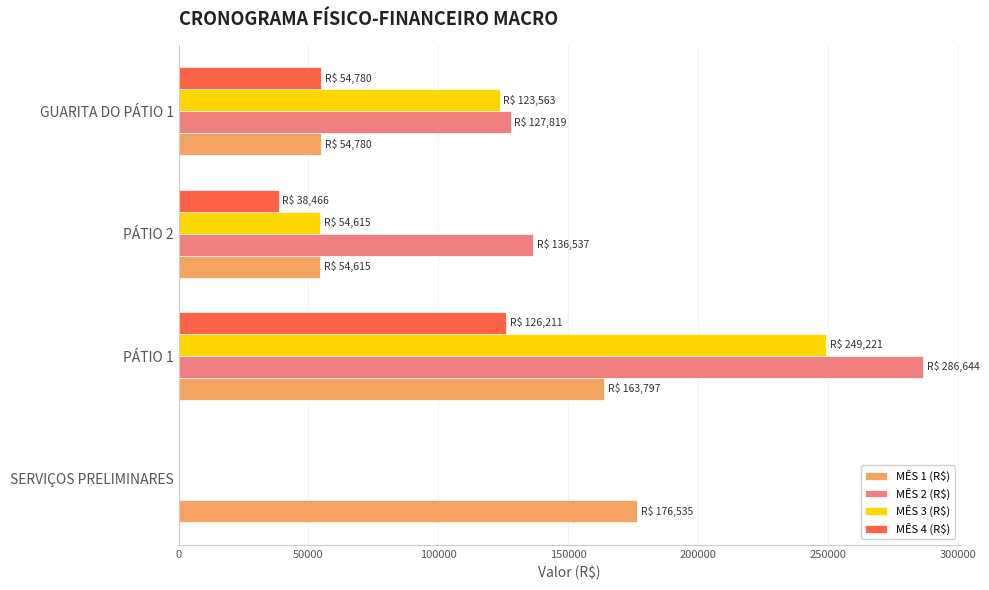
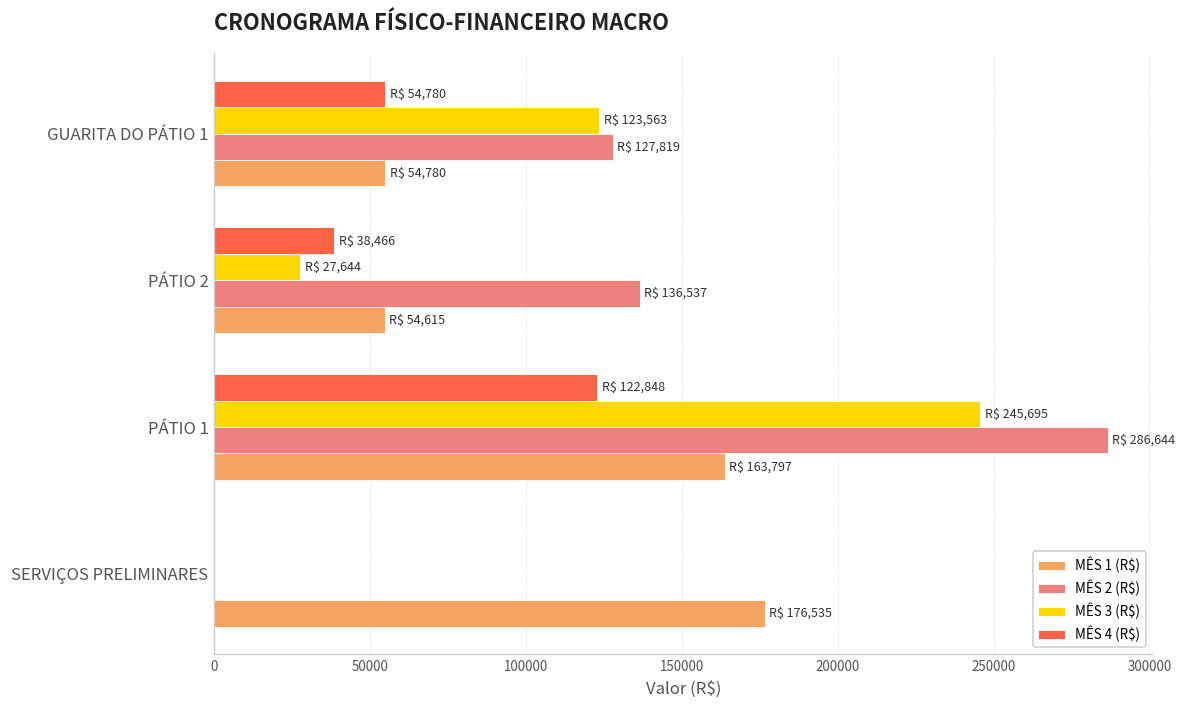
  {
    "MÊS 3 (R$)": {
      "GUARITA DO PÁTIO 1": "123,563",
-     "PÁTIO 2": "54,615",
-     "PÁTIO 1": "249,221"
+     "PÁTIO 2": "27,644",
+     "PÁTIO 1": "245,695"
    },
    "MÊS 4 (R$)": {
      "GUARITA DO PÁTIO 1": "54,780",
      "PÁTIO 2": "38,466",
-     "PÁTIO 1": "126,211"
+     "PÁTIO 1": "122,848"
    }
  }
